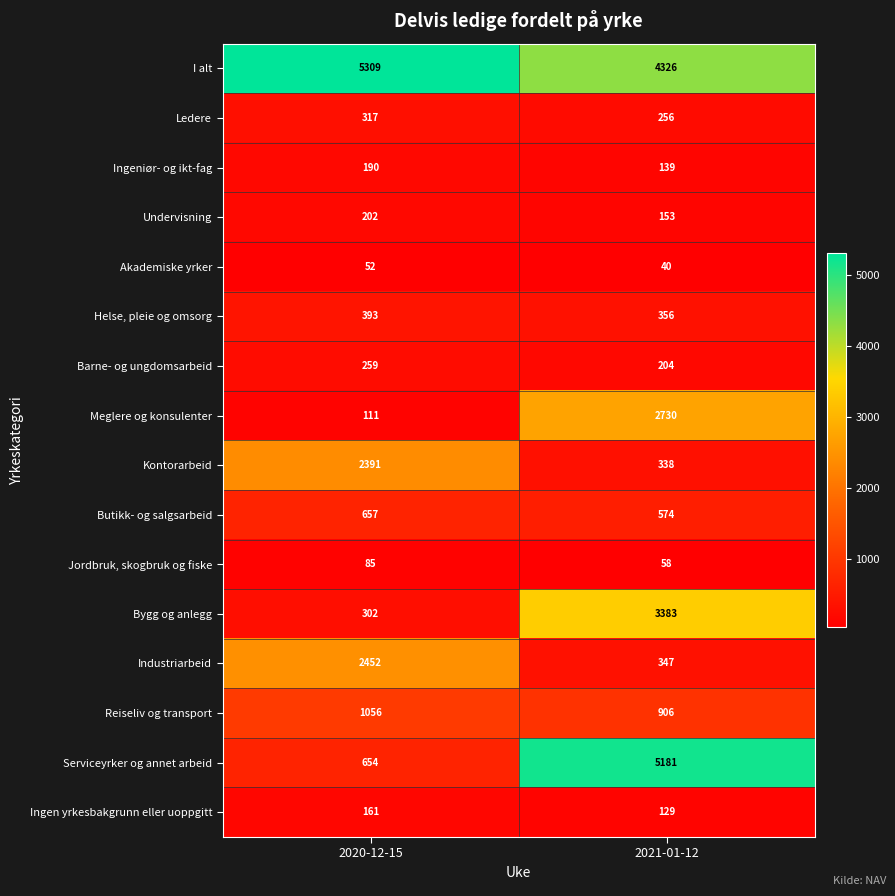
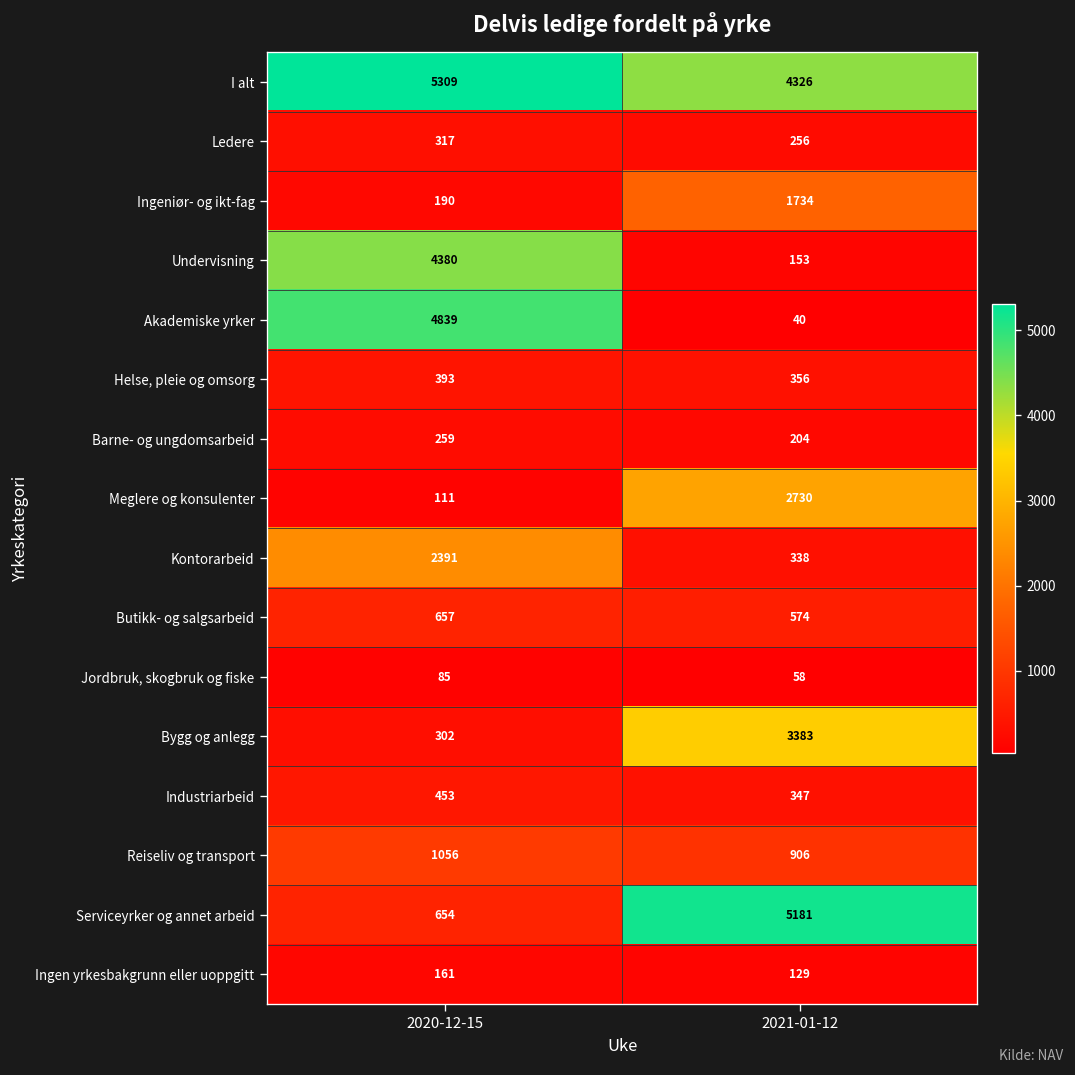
  {
    "I alt": {
      "2020-12-15": 5309,
      "2021-01-12": 4326
    },
    "Ledere": {
      "2020-12-15": 317,
      "2021-01-12": 256
    },
    "Ingeniør- og ikt-fag": {
      "2020-12-15": 190,
-     "2021-01-12": 139
+     "2021-01-12": 1734
    },
    "Undervisning": {
-     "2020-12-15": 202,
+     "2020-12-15": 4380,
      "2021-01-12": 153
    },
    "Akademiske yrker": {
-     "2020-12-15": 52,
+     "2020-12-15": 4839,
      "2021-01-12": 40
    },
    "Helse, pleie og omsorg": {
      "2020-12-15": 393,
      "2021-01-12": 356
    },
    "Barne- og ungdomsarbeid": {
      "2020-12-15": 259,
      "2021-01-12": 204
    },
    "Meglere og konsulenter": {
      "2020-12-15": 111,
      "2021-01-12": 2730
    },
    "Kontorarbeid": {
      "2020-12-15": 2391,
      "2021-01-12": 338
    },
    "Butikk- og salgsarbeid": {
      "2020-12-15": 657,
      "2021-01-12": 574
    },
    "Jordbruk, skogbruk og fiske": {
      "2020-12-15": 85,
      "2021-01-12": 58
    },
    "Bygg og anlegg": {
      "2020-12-15": 302,
      "2021-01-12": 3383
    },
    "Industriarbeid": {
-     "2020-12-15": 2452,
+     "2020-12-15": 453,
      "2021-01-12": 347
    },
    "Reiseliv og transport": {
      "2020-12-15": 1056,
      "2021-01-12": 906
    },
    "Serviceyrker og annet arbeid": {
      "2020-12-15": 654,
      "2021-01-12": 5181
    },
    "Ingen yrkesbakgrunn eller uoppgitt": {
      "2020-12-15": 161,
      "2021-01-12": 129
    }
  }
